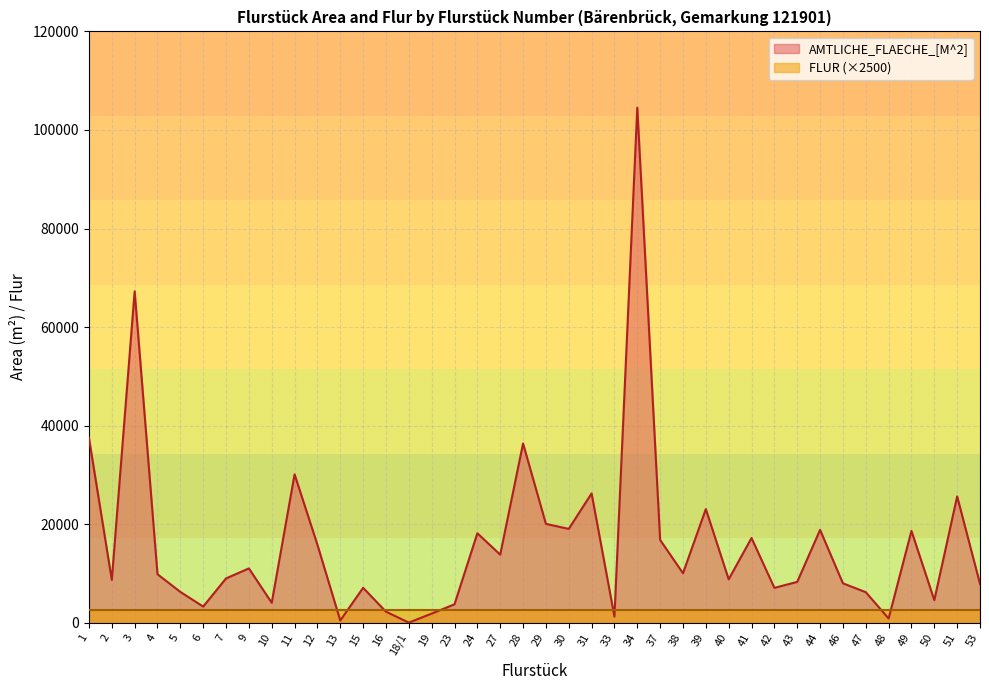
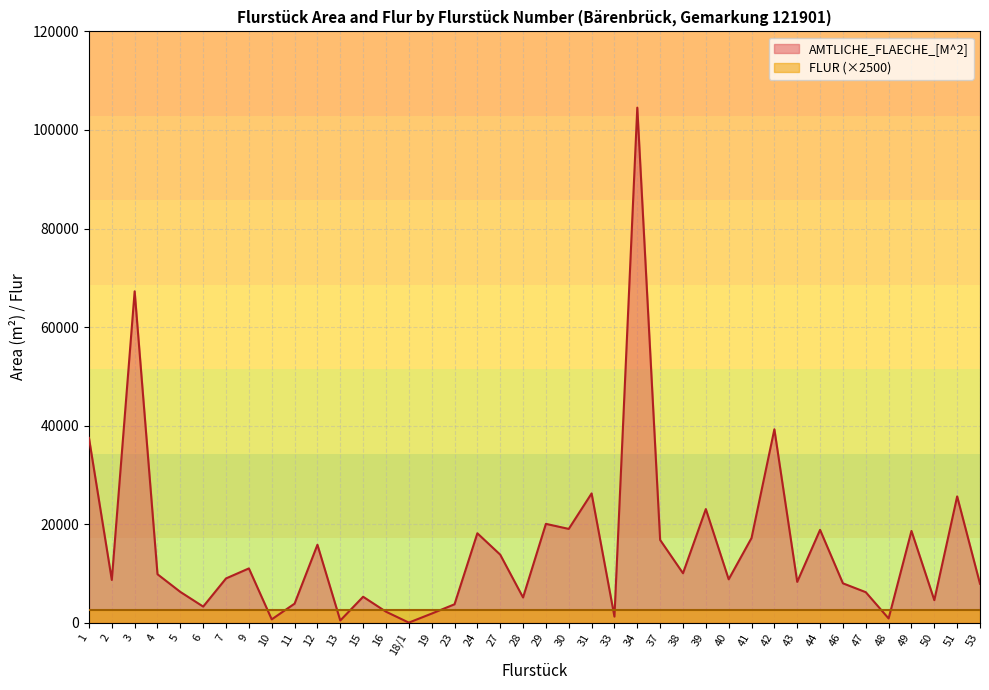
  {
    "AMTLICHE_FLAECHE_[M^2]": {
      "1": 38000,
      "2": 9000,
      "3": 67000,
      "4": 10000,
      "5": 6000,
      "6": 3000,
      "7": 9000,
      "9": 11000,
-     "10": 4000,
-     "11": 30000,
+     "10": 1000,
+     "11": 4000,
      "12": 16000,
      "13": 0,
-     "15": 7000,
+     "15": 5000,
      "18/1": 0,
      "19": 2000,
      "23": 4000,
      "24": 18000,
      "27": 14000,
-     "28": 36000,
+     "28": 5000,
      "29": 20000,
      "30": 19000,
      "31": 26000,
      "33": 1000,
      "34": 105000,
      "37": 17000,
      "38": 10000,
      "39": 23000,
      "40": 9000,
      "41": 17000,
-     "42": 7000,
+     "42": 39000,
      "43": 8000,
      "44": 19000,
      "46": 8000,
      "47": 6000,
      "48": 1000,
      "49": 19000,
      "50": 5000,
      "51": 26000,
      "53": 8000
    },
    "FLUR (×2500)": {
      "1": 3000,
      "2": 3000,
      "3": 3000,
      "4": 3000,
      "5": 3000,
      "6": 3000,
      "7": 3000,
      "9": 3000,
      "10": 3000,
      "11": 3000,
      "12": 3000,
      "13": 3000,
      "15": 3000,
      "18/1": 3000,
      "19": 3000,
      "23": 3000,
      "24": 3000,
      "27": 3000,
      "28": 3000,
      "29": 3000,
      "30": 3000,
      "31": 3000,
      "33": 3000,
      "34": 3000,
      "37": 3000,
      "38": 3000,
      "39": 3000,
      "40": 3000,
      "41": 3000,
      "42": 3000,
      "43": 3000,
      "44": 3000,
      "46": 3000,
      "47": 3000,
      "48": 3000,
      "49": 3000,
      "50": 3000,
      "51": 3000,
      "53": 3000
    }
  }
